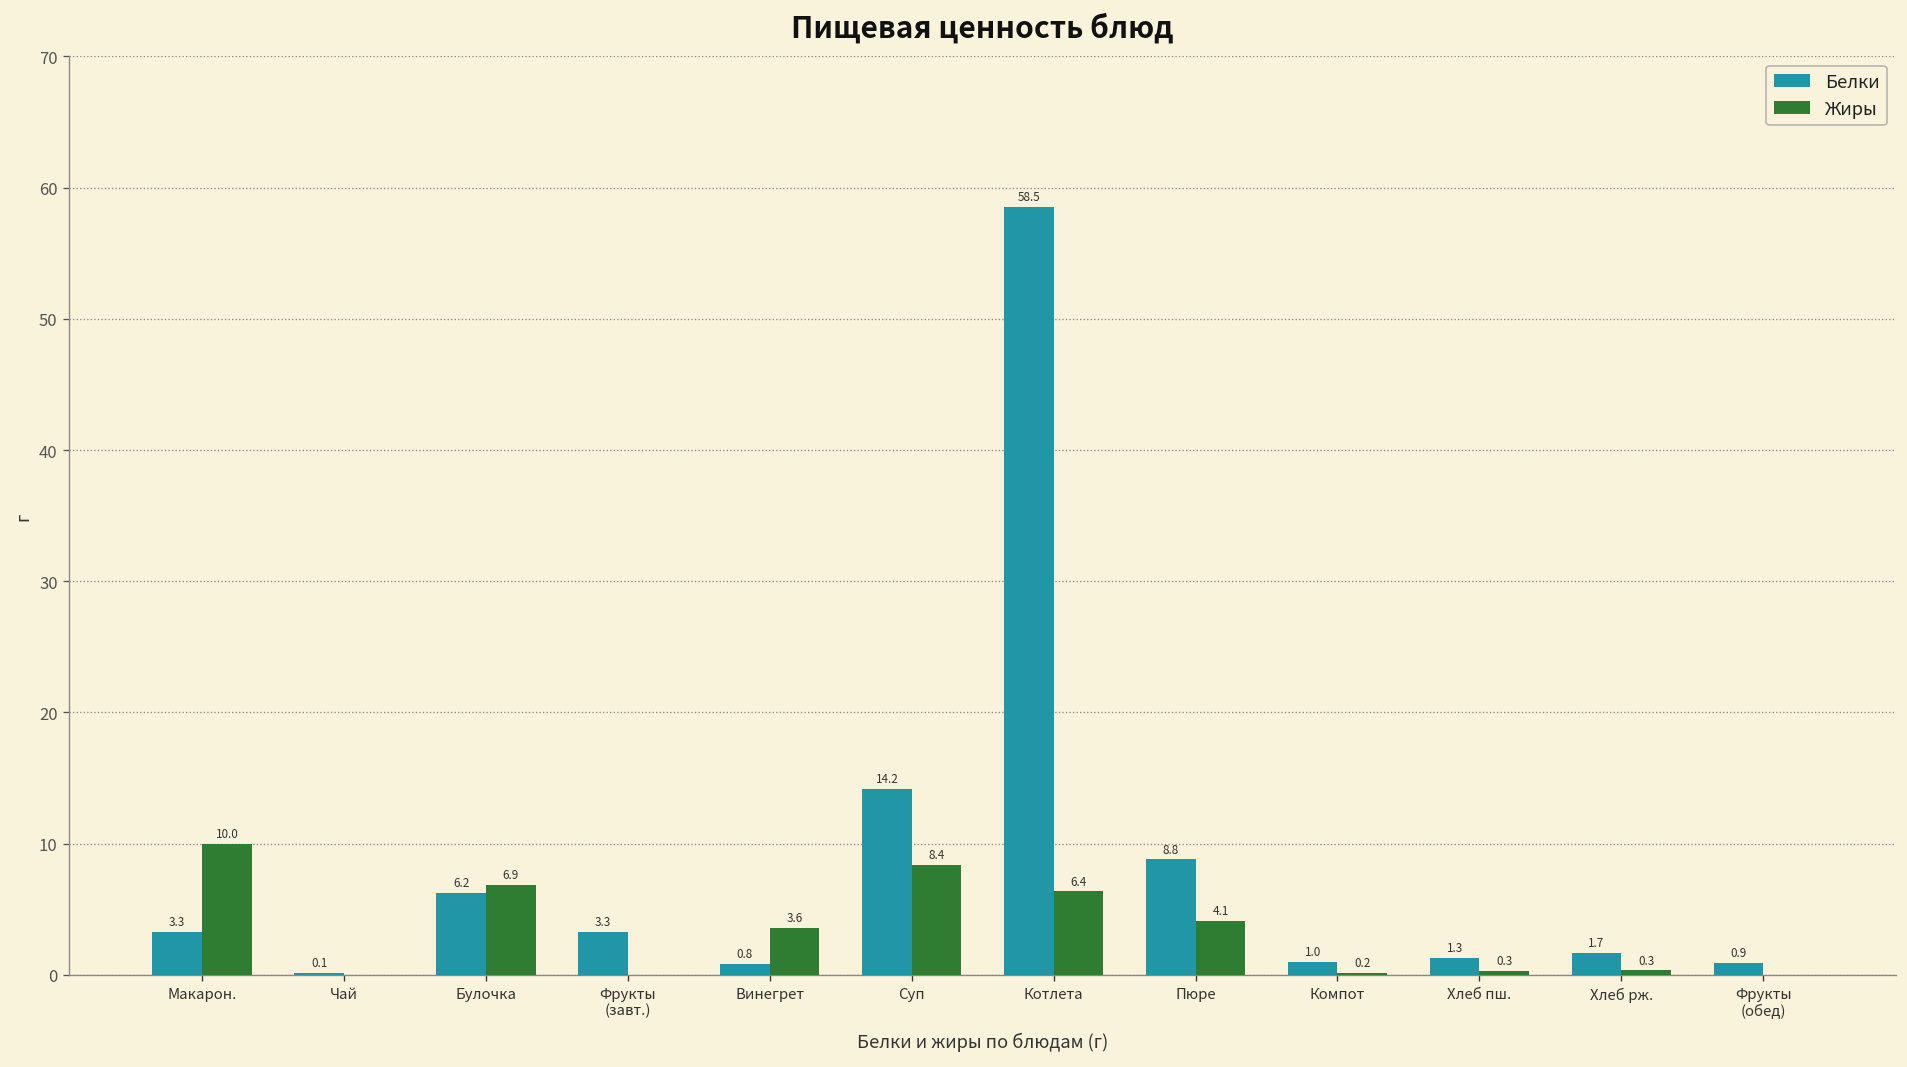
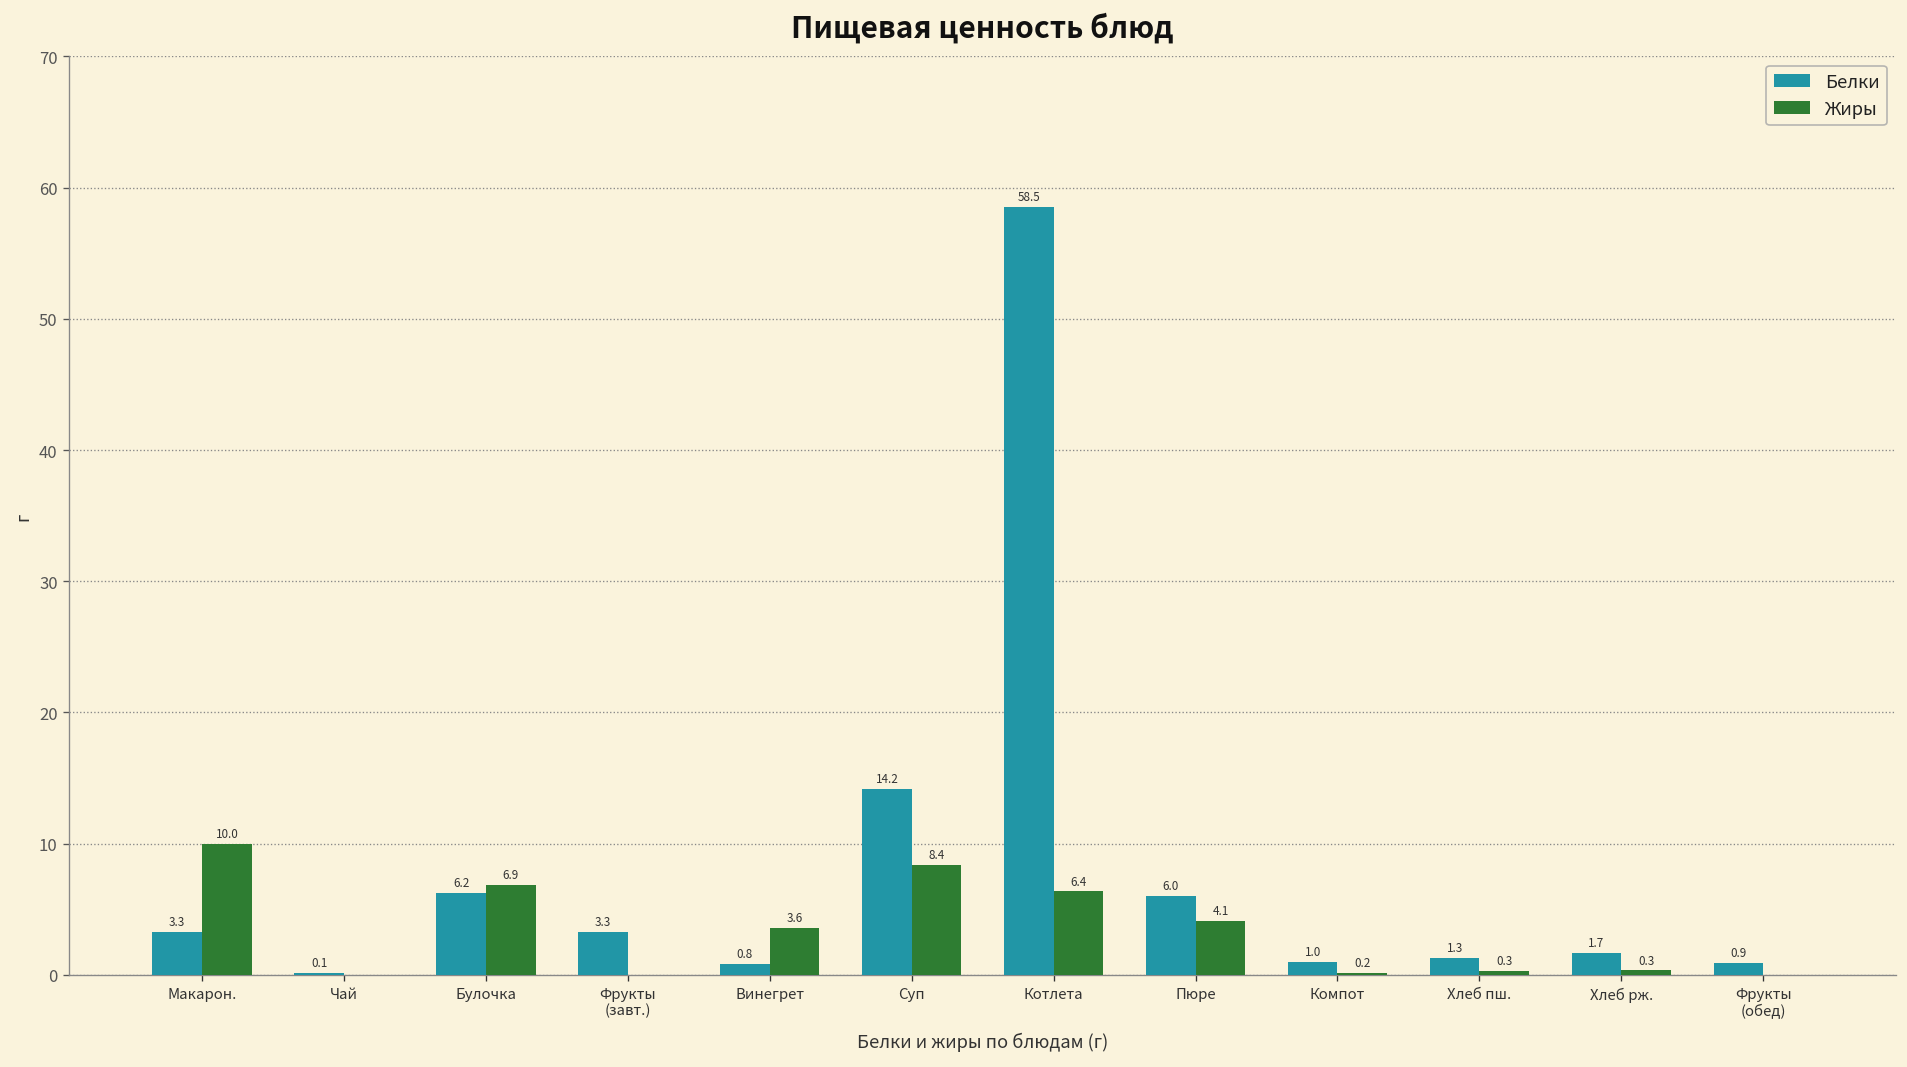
  {
    "Белки": {
      "Макарон.": 3.3,
      "Чай": 0.1,
      "Булочка": 6.2,
      "Фрукты (завт.)": 3.3,
      "Винегрет": 0.8,
      "Суп": 14.2,
      "Котлета": 58.5,
-     "Пюре": 8.8,
+     "Пюре": 6.0,
      "Компот": 1.0,
      "Хлеб пш.": 1.3,
      "Хлеб рж.": 1.7,
      "Фрукты (обед)": 0.9
    },
    "Жиры": {
      "Макарон.": 10.0,
      "Булочка": 6.9,
      "Винегрет": 3.6,
      "Суп": 8.4,
      "Котлета": 6.4,
      "Пюре": 4.1,
      "Компот": 0.2,
      "Хлеб пш.": 0.3,
      "Хлеб рж.": 0.3
    }
  }
